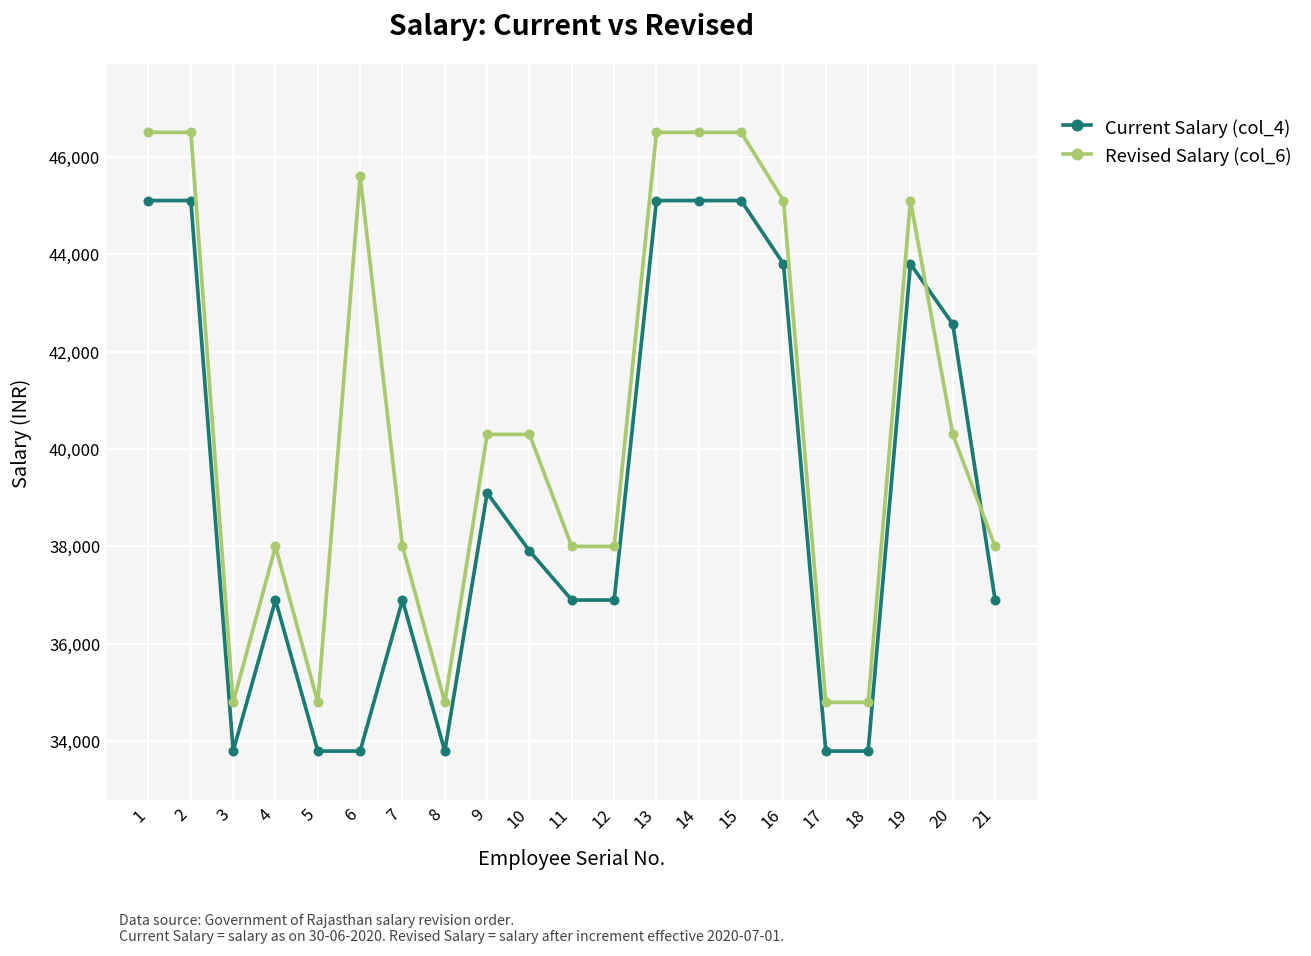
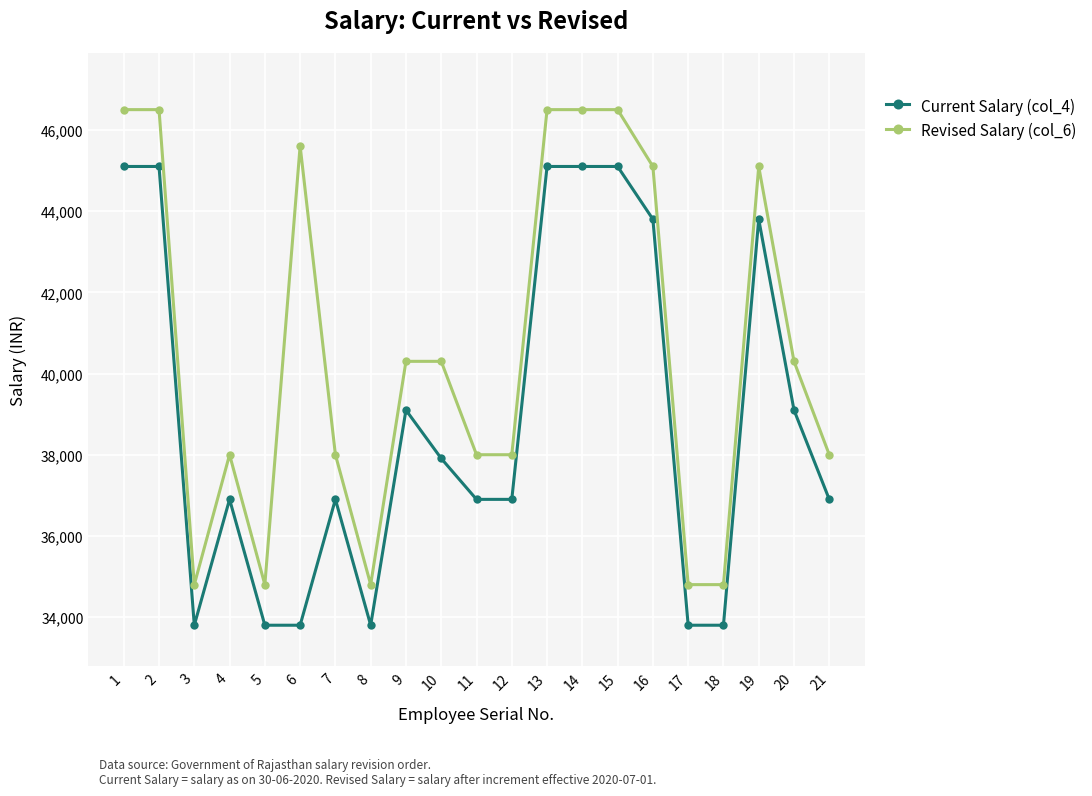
  {
    "Current Salary (col_4)": {
      "1": "45,100",
      "2": "45,100",
      "3": "33,800",
      "4": "36,900",
      "5": "33,800",
      "6": "33,800",
      "7": "36,900",
      "8": "33,800",
      "9": "39,100",
      "10": "37,900",
      "11": "36,900",
      "12": "36,900",
      "13": "45,100",
      "14": "45,100",
      "15": "45,100",
      "16": "43,800",
      "17": "33,800",
      "18": "33,800",
      "19": "43,800",
-     "20": "42,600",
+     "20": "39,100",
      "21": "36,900"
    },
    "Revised Salary (col_6)": {
      "1": "46,500",
      "2": "46,500",
      "3": "34,800",
      "4": "38,000",
      "5": "34,800",
      "6": "45,600",
      "7": "38,000",
      "8": "34,800",
      "9": "40,300",
      "10": "40,300",
      "11": "38,000",
      "12": "38,000",
      "13": "46,500",
      "14": "46,500",
      "15": "46,500",
      "16": "45,100",
      "17": "34,800",
      "18": "34,800",
      "19": "45,100",
      "20": "40,300",
      "21": "38,000"
    }
  }
